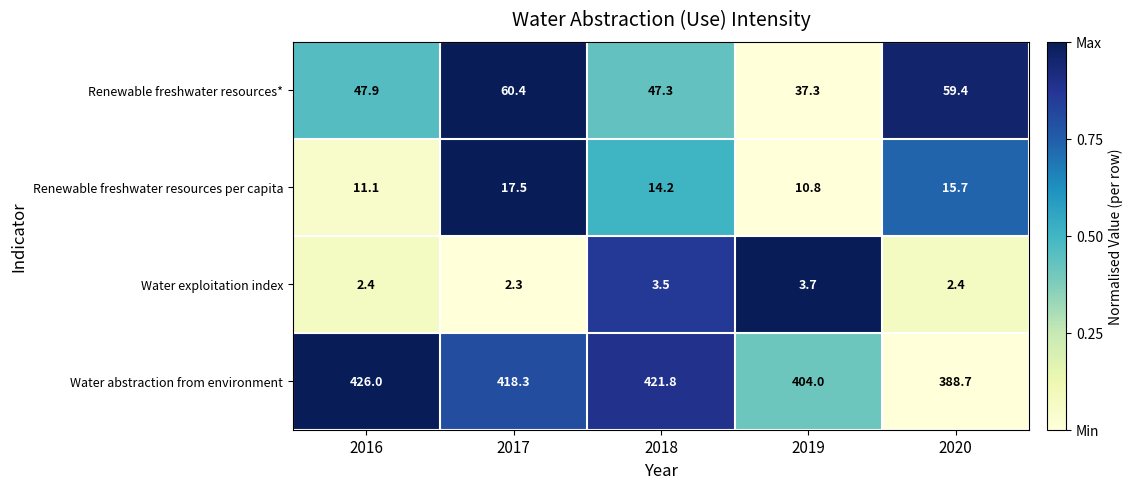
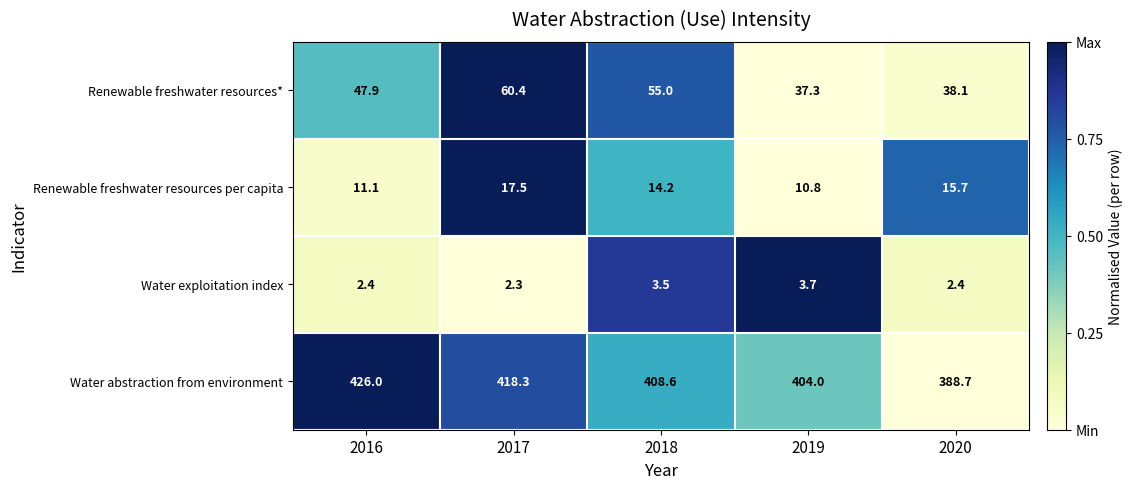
  {
    "Renewable freshwater resources*": {
      "2016": 47.9,
      "2017": 60.4,
-     "2018": 47.3,
+     "2018": 55.0,
      "2019": 37.3,
-     "2020": 59.4
+     "2020": 38.1
    },
    "Renewable freshwater resources per capita": {
      "2016": 11.1,
      "2017": 17.5,
      "2018": 14.2,
      "2019": 10.8,
      "2020": 15.7
    },
    "Water exploitation index": {
      "2016": 2.4,
      "2017": 2.3,
      "2018": 3.5,
      "2019": 3.7,
      "2020": 2.4
    },
    "Water abstraction from environment": {
      "2016": 426.0,
      "2017": 418.3,
-     "2018": 421.8,
+     "2018": 408.6,
      "2019": 404.0,
      "2020": 388.7
    }
  }
